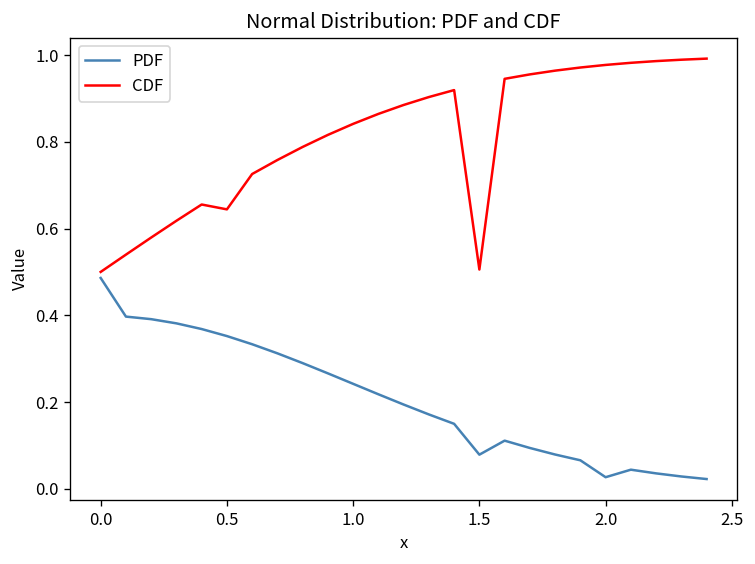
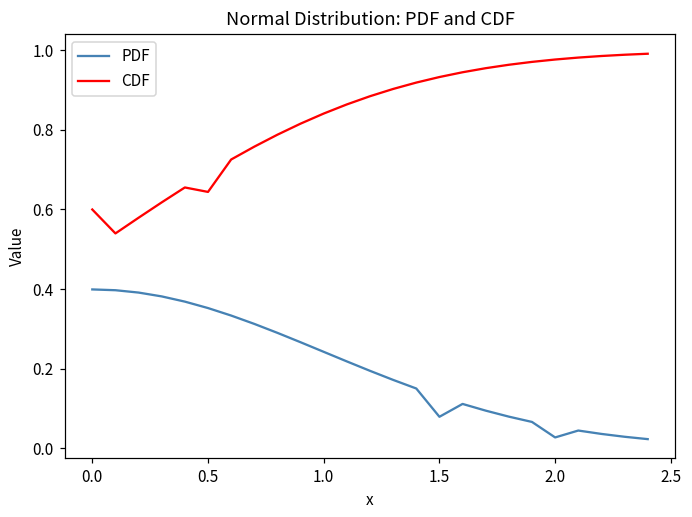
  {
    "PDF": {
-     "0.0": 0.49,
+     "0.0": 0.40,
      "0.5": 0.35,
      "1.0": 0.24,
      "1.5": 0.08,
      "2.0": 0.03
    },
    "CDF": {
-     "0.0": 0.5,
+     "0.0": 0.6,
      "0.5": 0.64,
      "1.0": 0.84,
-     "1.5": 0.51,
+     "1.5": 0.93,
      "2.0": 0.98
    }
  }
